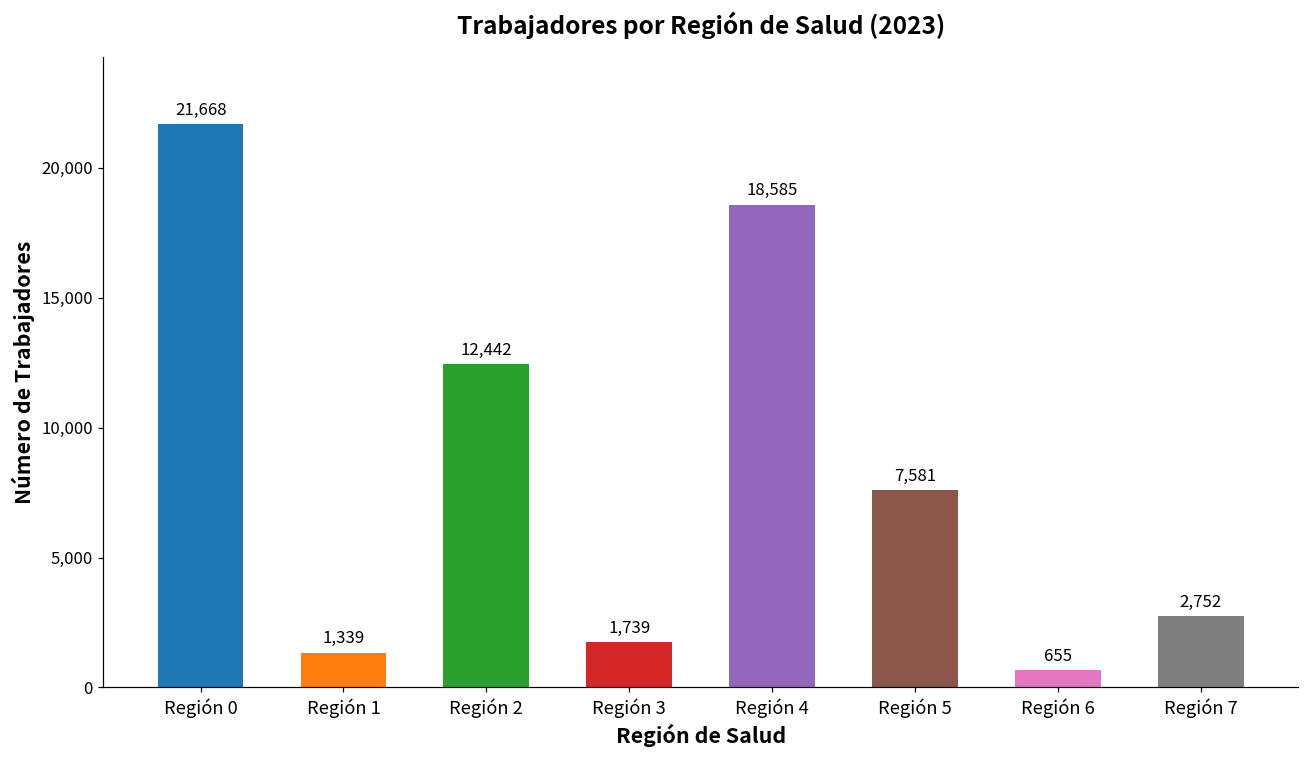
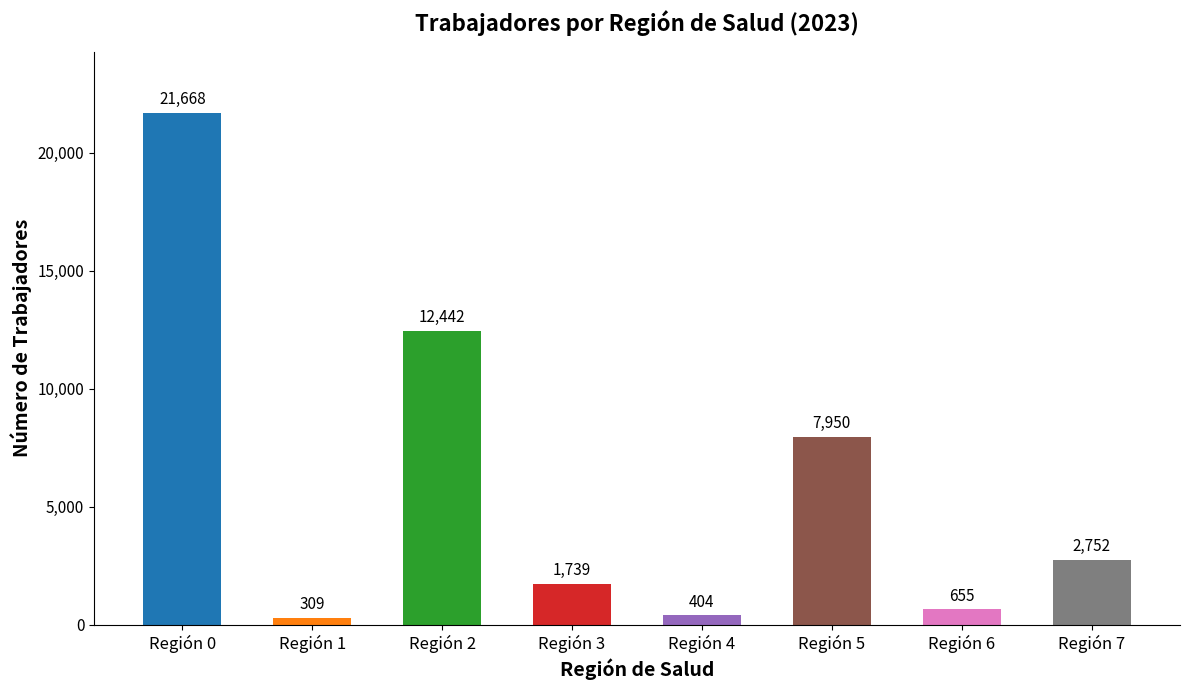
  {
    "Región 0": "21,668",
-   "Región 1": "1,339",
+   "Región 1": "309",
    "Región 2": "12,442",
    "Región 3": "1,739",
-   "Región 4": "18,585",
-   "Región 5": "7,581",
+   "Región 4": "404",
+   "Región 5": "7,950",
    "Región 6": "655",
    "Región 7": "2,752"
  }
